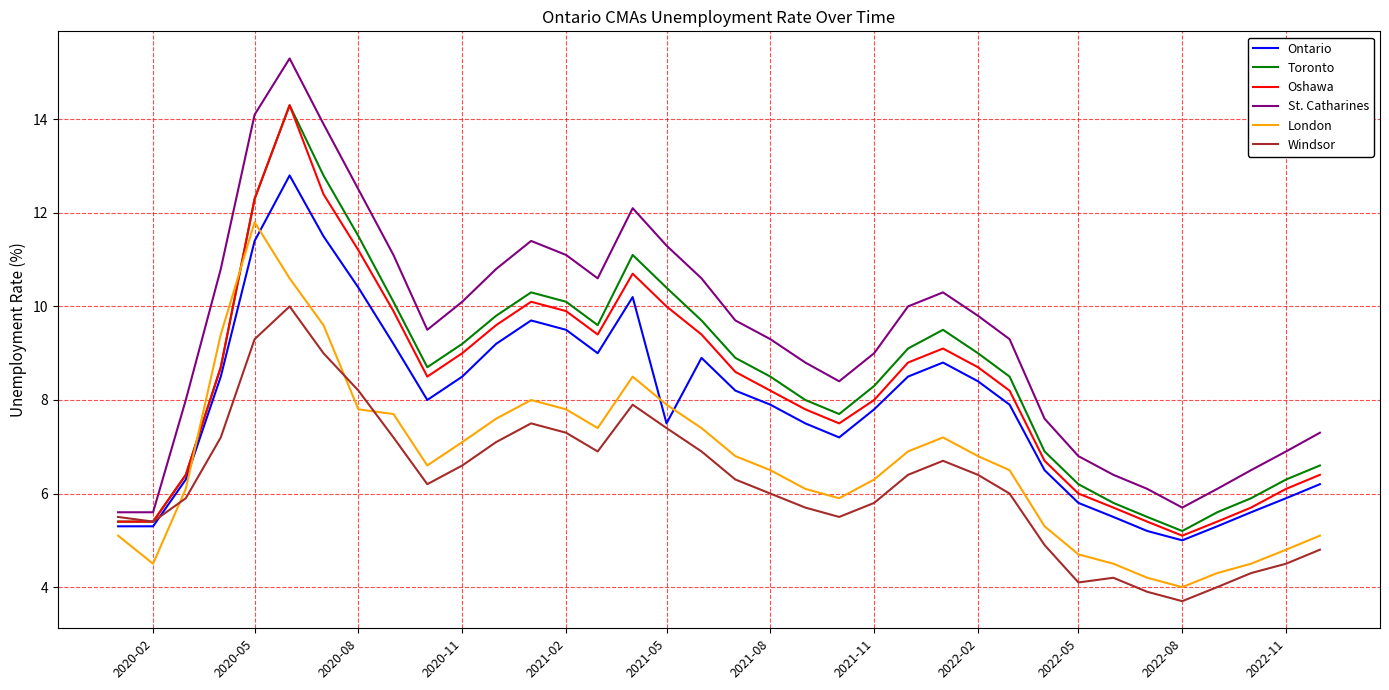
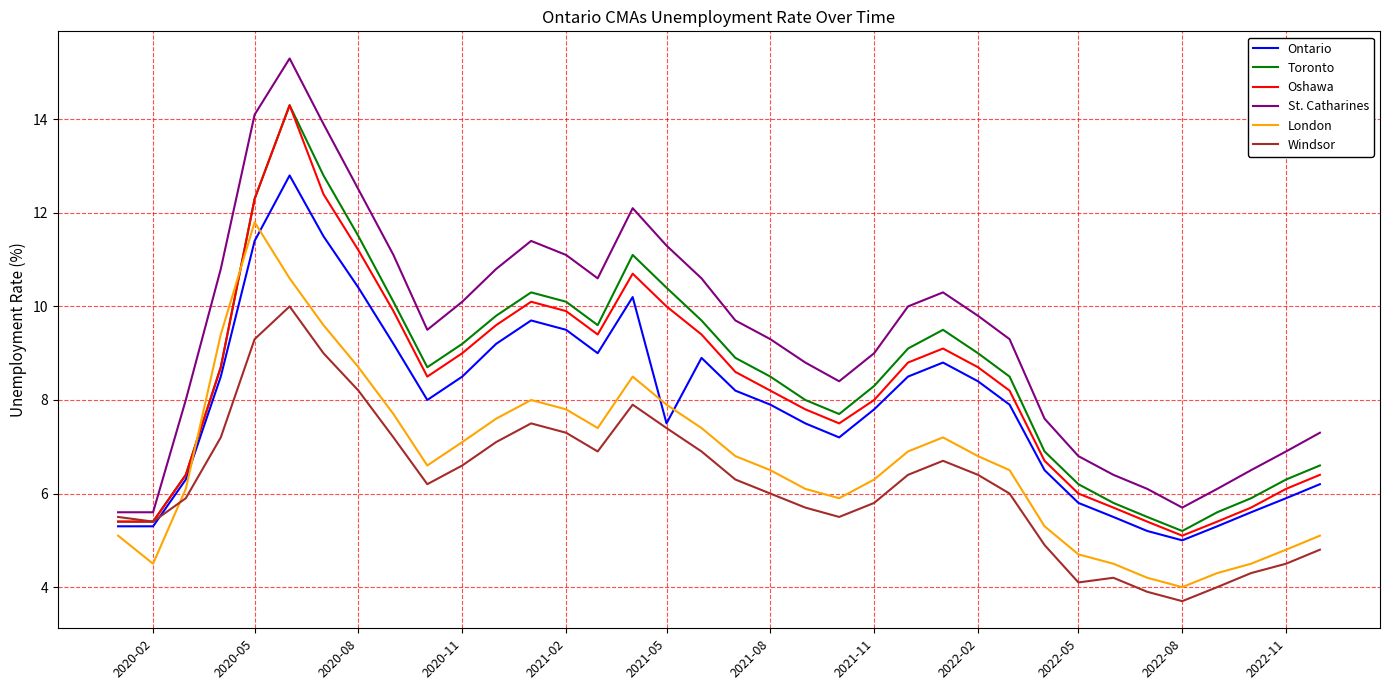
  {
    "Ontario": {
      "2020-02": 5.3,
      "2020-05": 11.4,
      "2020-08": 10.4,
      "2020-11": 8.5,
      "2021-02": 9.5,
      "2021-05": 7.5,
      "2021-08": 7.9,
      "2021-11": 7.8,
      "2022-02": 8.4,
      "2022-05": 5.8,
      "2022-08": 5.0,
      "2022-11": 5.9
    },
    "Toronto": {
      "2020-08": 11.5,
      "2020-11": 9.2,
      "2021-02": 10.1,
      "2021-05": 10.4,
      "2021-08": 8.5,
      "2021-11": 8.3,
      "2022-02": 9.0,
      "2022-05": 6.2,
      "2022-08": 5.2,
      "2022-11": 6.3
    },
    "Oshawa": {
      "2020-08": 11.2,
      "2020-11": 9.0,
      "2021-02": 9.9,
      "2021-05": 10.0,
      "2021-08": 8.2,
      "2021-11": 8.0,
      "2022-02": 8.7,
      "2022-05": 6.0,
      "2022-08": 5.1,
      "2022-11": 6.1
    },
    "St. Catharines": {
      "2020-02": 5.6,
      "2020-05": 14.1,
      "2020-08": 12.5,
      "2020-11": 10.1,
      "2021-02": 11.1,
      "2021-05": 11.3,
      "2021-08": 9.3,
      "2021-11": 9.0,
      "2022-02": 9.8,
      "2022-05": 6.8,
      "2022-08": 5.7,
      "2022-11": 6.9
    },
    "London": {
      "2020-02": 4.5,
      "2020-05": 11.8,
-     "2020-08": 7.8,
+     "2020-08": 8.7,
      "2020-11": 7.1,
      "2021-02": 7.8,
      "2021-05": 7.9,
      "2021-08": 6.5,
      "2021-11": 6.3,
      "2022-02": 6.8,
      "2022-05": 4.7,
      "2022-08": 4.0,
      "2022-11": 4.8
    },
    "Windsor": {
      "2020-05": 9.3,
      "2020-08": 8.2,
      "2020-11": 6.6,
      "2021-02": 7.3,
      "2021-05": 7.4,
      "2021-08": 6.0,
      "2021-11": 5.8,
      "2022-02": 6.4,
      "2022-05": 4.1,
      "2022-08": 3.7,
      "2022-11": 4.5
    }
  }
